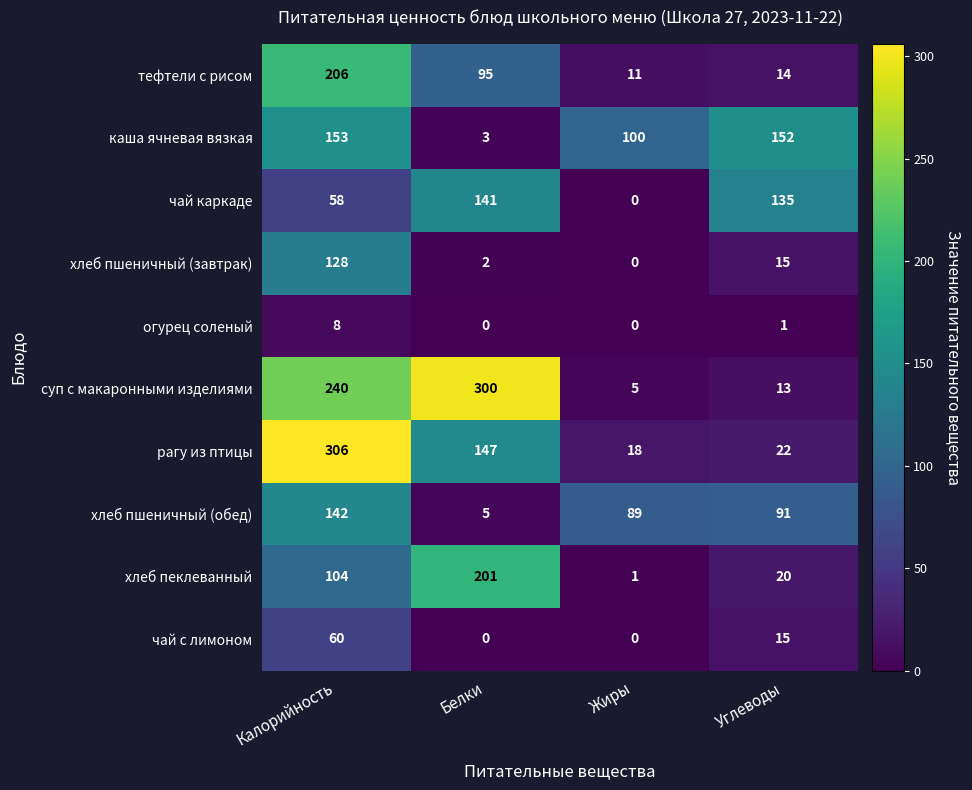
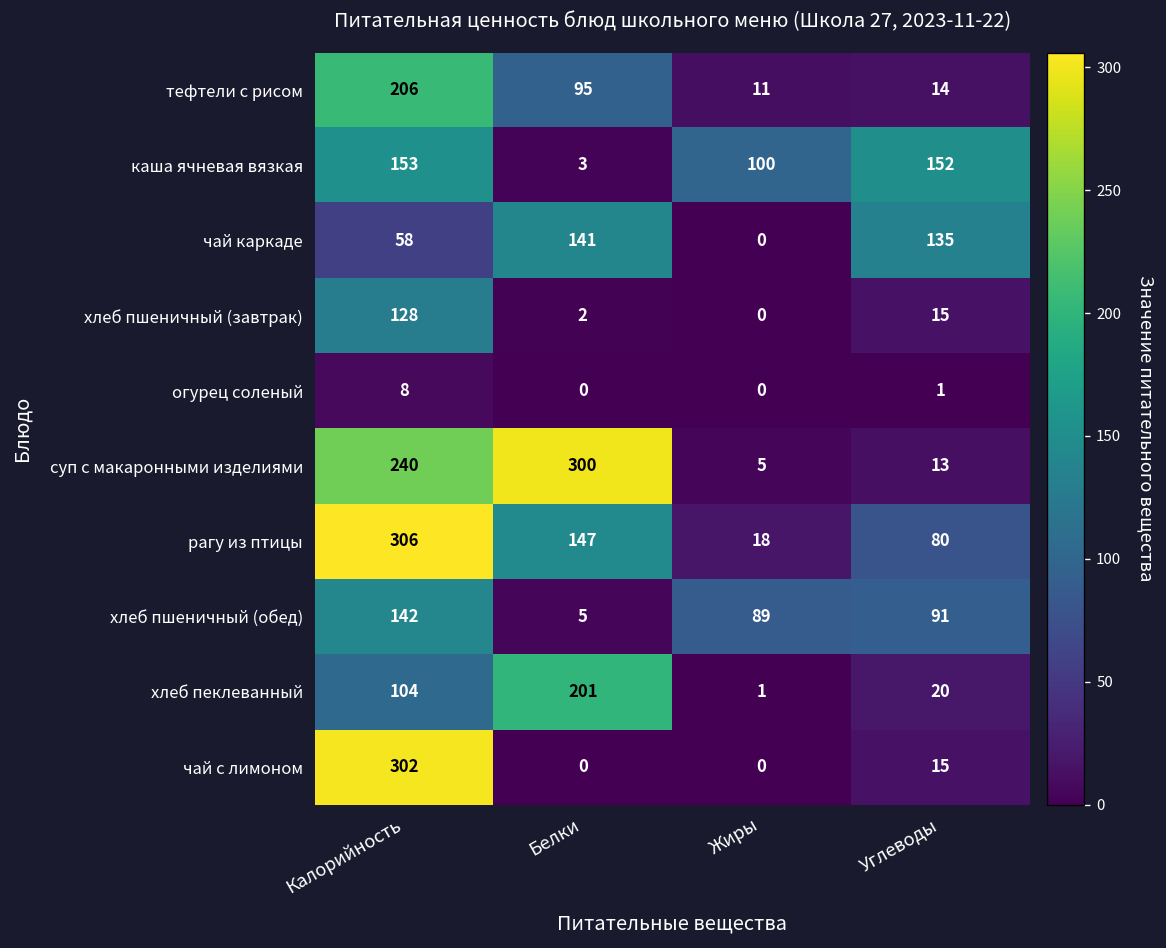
  {
    "тефтели с рисом": {
      "Калорийность": 206,
      "Белки": 95,
      "Жиры": 11,
      "Углеводы": 14
    },
    "каша ячневая вязкая": {
      "Калорийность": 153,
      "Белки": 3,
      "Жиры": 100,
      "Углеводы": 152
    },
    "чай каркаде": {
      "Калорийность": 58,
      "Белки": 141,
      "Жиры": 0,
      "Углеводы": 135
    },
    "хлеб пшеничный (завтрак)": {
      "Калорийность": 128,
      "Белки": 2,
      "Жиры": 0,
      "Углеводы": 15
    },
    "огурец соленый": {
      "Калорийность": 8,
      "Белки": 0,
      "Жиры": 0,
      "Углеводы": 1
    },
    "суп с макаронными изделиями": {
      "Калорийность": 240,
      "Белки": 300,
      "Жиры": 5,
      "Углеводы": 13
    },
    "рагу из птицы": {
      "Калорийность": 306,
      "Белки": 147,
      "Жиры": 18,
-     "Углеводы": 22
+     "Углеводы": 80
    },
    "хлеб пшеничный (обед)": {
      "Калорийность": 142,
      "Белки": 5,
      "Жиры": 89,
      "Углеводы": 91
    },
    "хлеб пеклеванный": {
      "Калорийность": 104,
      "Белки": 201,
      "Жиры": 1,
      "Углеводы": 20
    },
    "чай с лимоном": {
-     "Калорийность": 60,
+     "Калорийность": 302,
      "Белки": 0,
      "Жиры": 0,
      "Углеводы": 15
    }
  }
